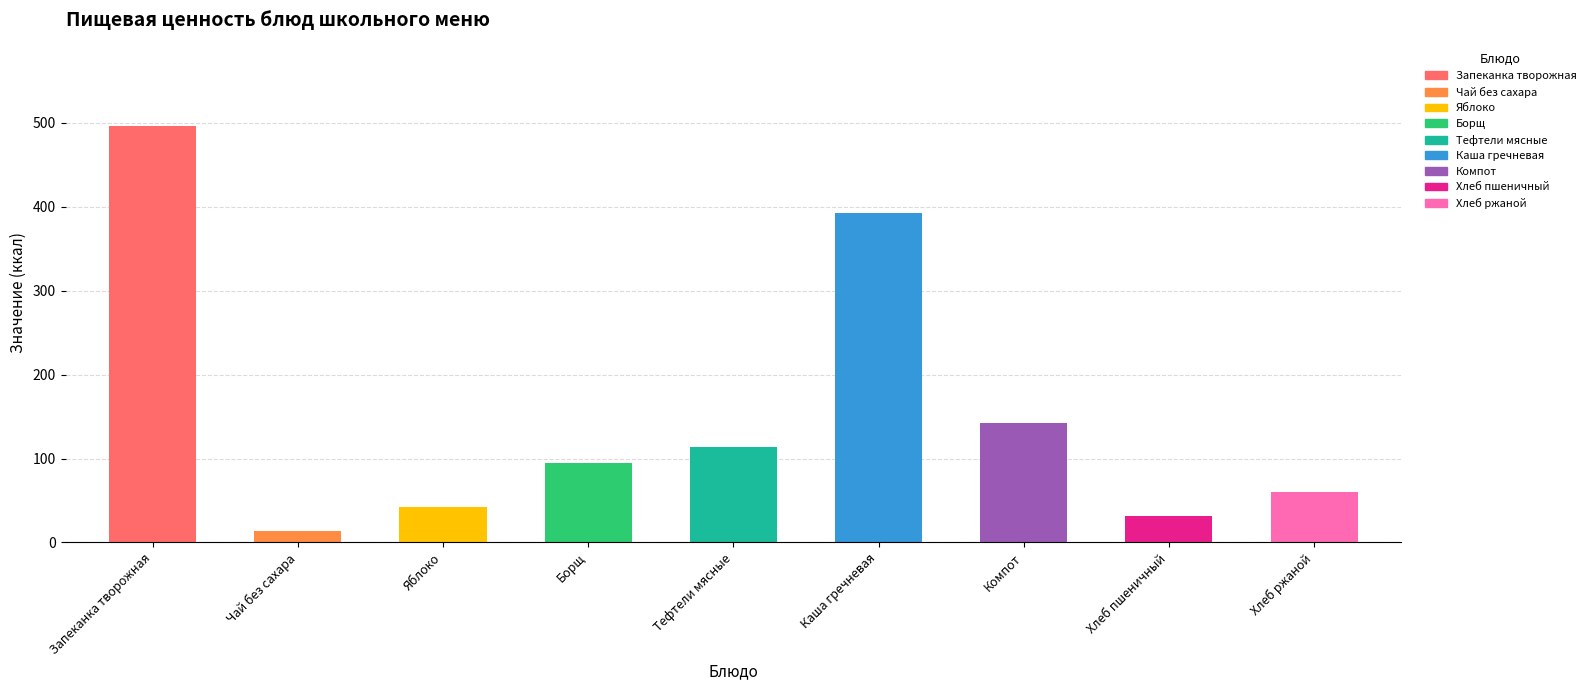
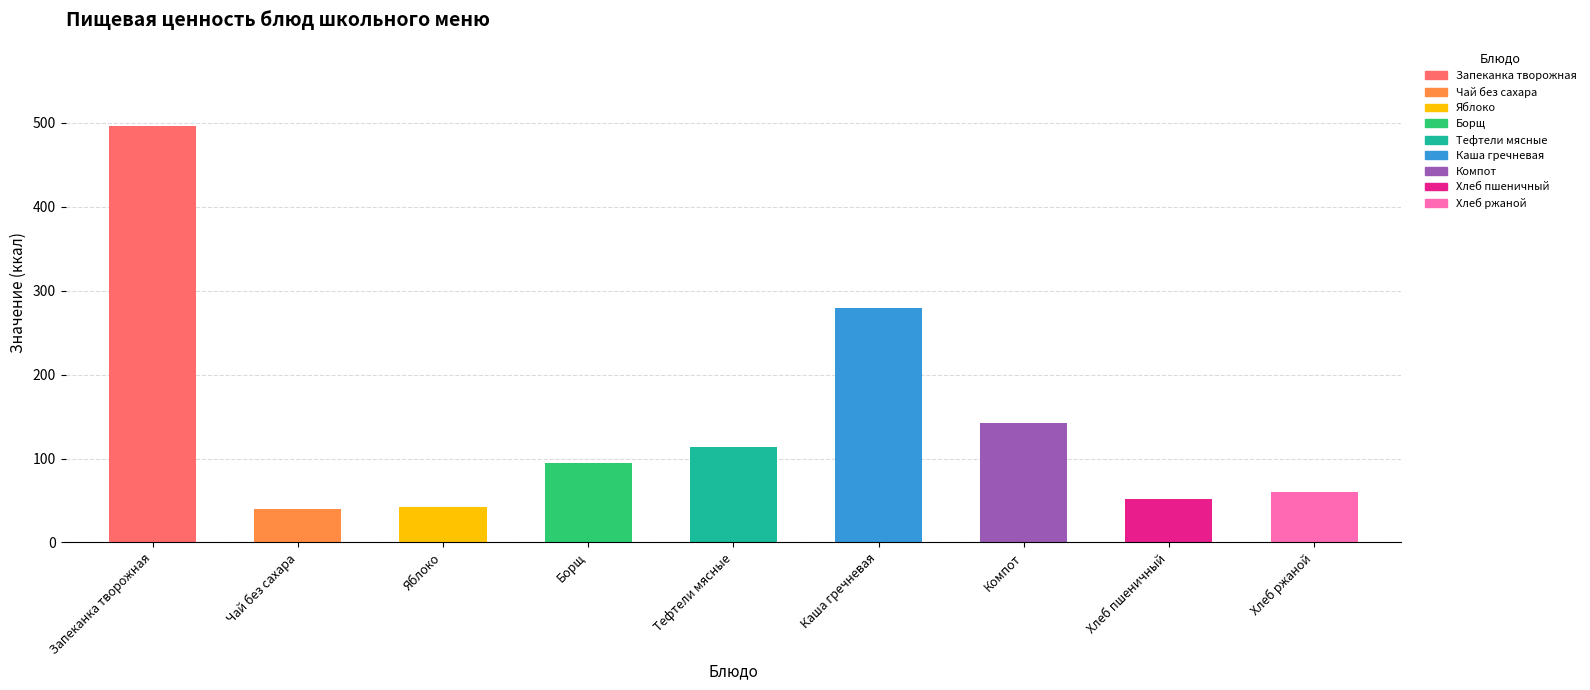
  {
    "Запеканка творожная": 500,
-   "Чай без сахара": 10,
+   "Чай без сахара": 40,
    "Яблоко": 40,
    "Борщ": 90,
    "Тефтели мясные": 110,
-   "Каша гречневая": 390,
+   "Каша гречневая": 280,
    "Компот": 140,
-   "Хлеб пшеничный": 30,
+   "Хлеб пшеничный": 50,
    "Хлеб ржаной": 60
  }
